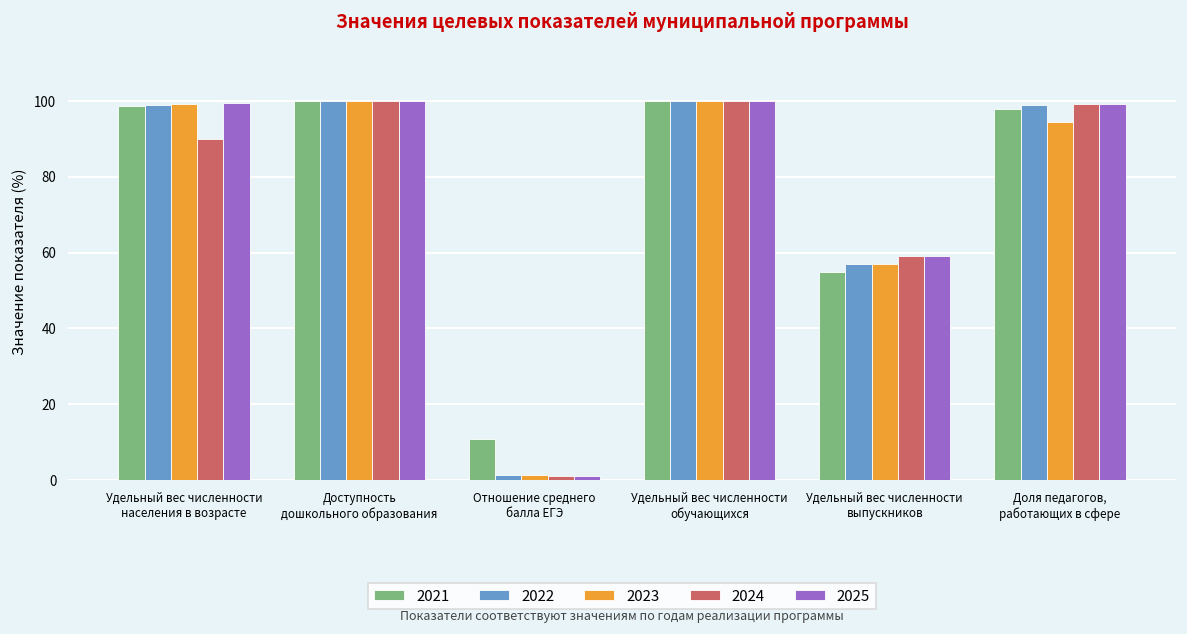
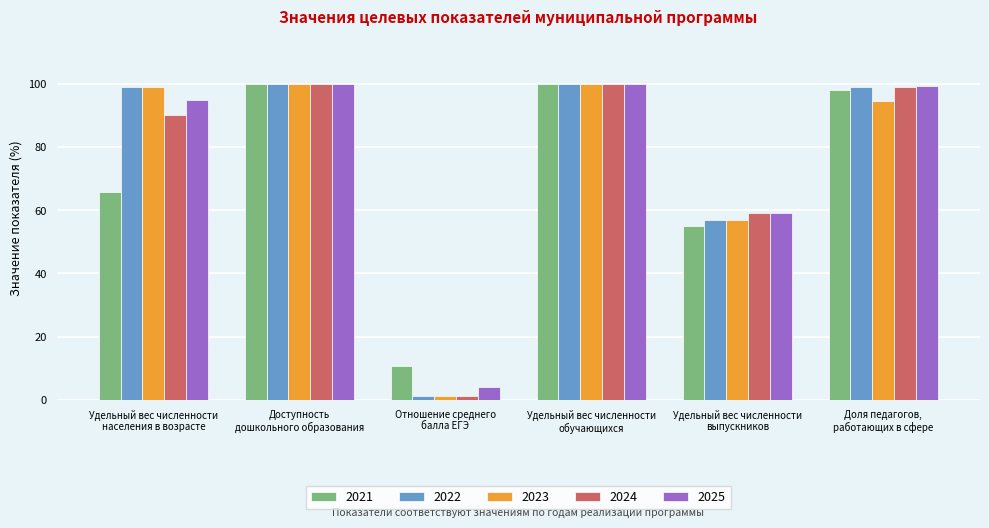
  {
    "2021": {
-     "Удельный вес численности населения в возрасте": 99,
+     "Удельный вес численности населения в возрасте": 66,
      "Доступность дошкольного образования": 100,
      "Отношение среднего балла ЕГЭ": 11,
      "Удельный вес численности обучающихся": 100,
      "Удельный вес численности выпускников": 55,
      "Доля педагогов, работающих в сфере": 98
    },
    "2022": {
      "Удельный вес численности населения в возрасте": 99,
      "Доступность дошкольного образования": 100,
      "Отношение среднего балла ЕГЭ": 1,
      "Удельный вес численности обучающихся": 100,
      "Удельный вес численности выпускников": 57,
      "Доля педагогов, работающих в сфере": 99
    },
    "2023": {
      "Удельный вес численности населения в возрасте": 99,
      "Доступность дошкольного образования": 100,
      "Отношение среднего балла ЕГЭ": 1,
      "Удельный вес численности обучающихся": 100,
      "Удельный вес численности выпускников": 57,
      "Доля педагогов, работающих в сфере": 95
    },
    "2024": {
      "Удельный вес численности населения в возрасте": 90,
      "Доступность дошкольного образования": 100,
      "Отношение среднего балла ЕГЭ": 1,
      "Удельный вес численности обучающихся": 100,
      "Удельный вес численности выпускников": 59,
      "Доля педагогов, работающих в сфере": 99
    },
    "2025": {
-     "Удельный вес численности населения в возрасте": 100,
+     "Удельный вес численности населения в возрасте": 95,
      "Доступность дошкольного образования": 100,
-     "Отношение среднего балла ЕГЭ": 1,
+     "Отношение среднего балла ЕГЭ": 4,
      "Удельный вес численности обучающихся": 100,
      "Удельный вес численности выпускников": 59,
      "Доля педагогов, работающих в сфере": 99
    }
  }
